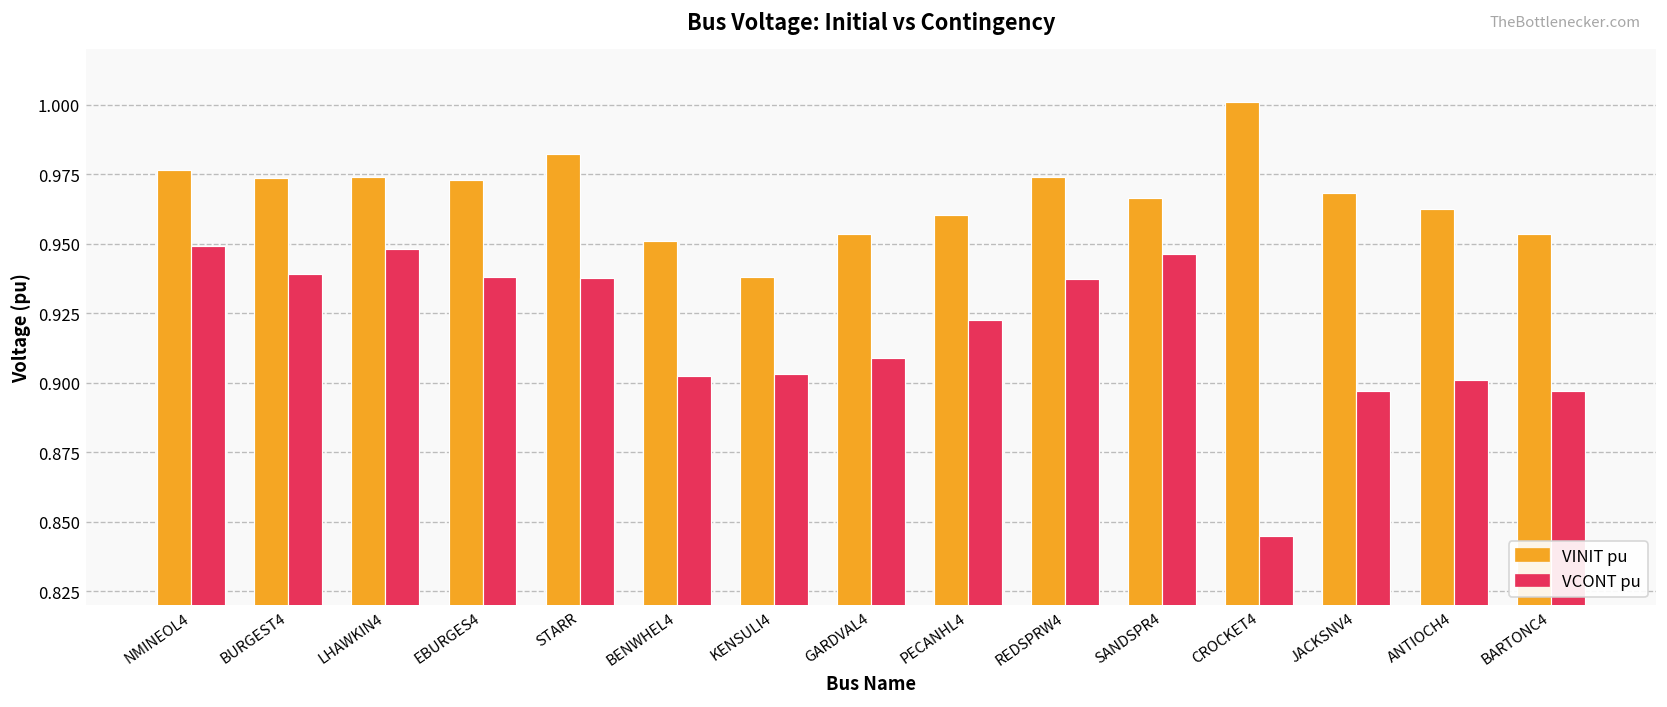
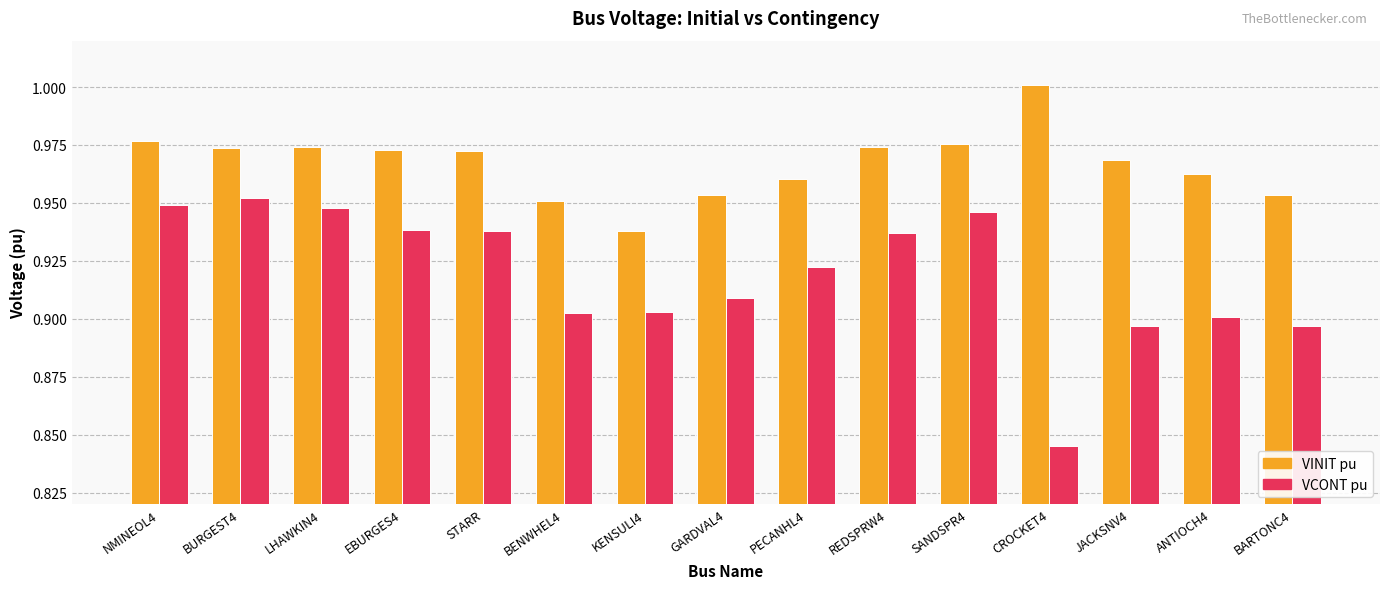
  {
    "VINIT pu": {
      "NMINEOL4": 0.977,
      "BURGEST4": 0.974,
      "LHAWKIN4": 0.974,
      "EBURGES4": 0.973,
-     "STARR": 0.982,
+     "STARR": 0.972,
      "BENWHEL4": 0.951,
      "KENSULI4": 0.938,
      "GARDVAL4": 0.954,
      "PECANHL4": 0.960,
      "REDSPRW4": 0.974,
-     "SANDSPR4": 0.966,
+     "SANDSPR4": 0.975,
      "CROCKET4": 1.001,
      "JACKSNV4": 0.968,
      "ANTIOCH4": 0.962,
      "BARTONC4": 0.954
    },
    "VCONT pu": {
      "NMINEOL4": 0.949,
-     "BURGEST4": 0.939,
+     "BURGEST4": 0.952,
      "LHAWKIN4": 0.948,
      "EBURGES4": 0.938,
      "STARR": 0.938,
      "BENWHEL4": 0.903,
      "KENSULI4": 0.903,
      "GARDVAL4": 0.909,
      "PECANHL4": 0.923,
      "REDSPRW4": 0.937,
      "SANDSPR4": 0.946,
      "CROCKET4": 0.845,
      "JACKSNV4": 0.897,
      "ANTIOCH4": 0.901,
      "BARTONC4": 0.897
    }
  }
